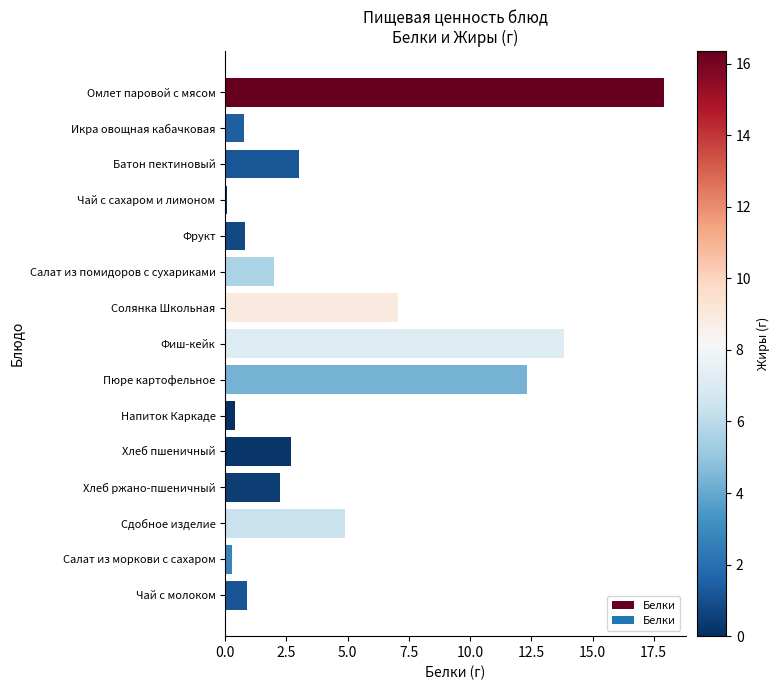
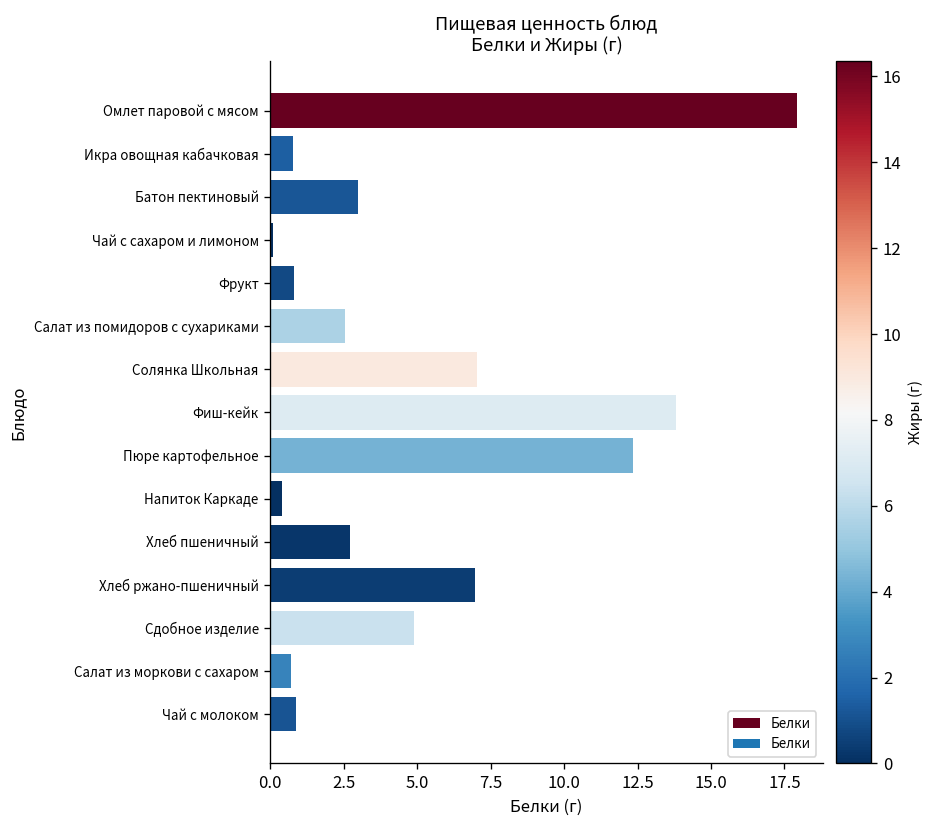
  {
    "Омлет паровой с мясом": 17.9,
    "Икра овощная кабачковая": 0.8,
    "Батон пектиновый": 3.0,
    "Фрукт": 0.8,
-   "Салат из помидоров с сухариками": 2.0,
+   "Салат из помидоров с сухариками": 2.5,
    "Солянка Школьная": 7.0,
    "Фиш-кейк": 13.8,
    "Пюре картофельное": 12.3,
    "Напиток Каркаде": 0.4,
    "Хлеб пшеничный": 2.7,
-   "Хлеб ржано-пшеничный": 2.2,
+   "Хлеб ржано-пшеничный": 7.0,
    "Сдобное изделие": 4.9,
-   "Салат из моркови с сахаром": 0.3,
+   "Салат из моркови с сахаром": 0.7,
    "Чай с молоком": 0.9
  }
